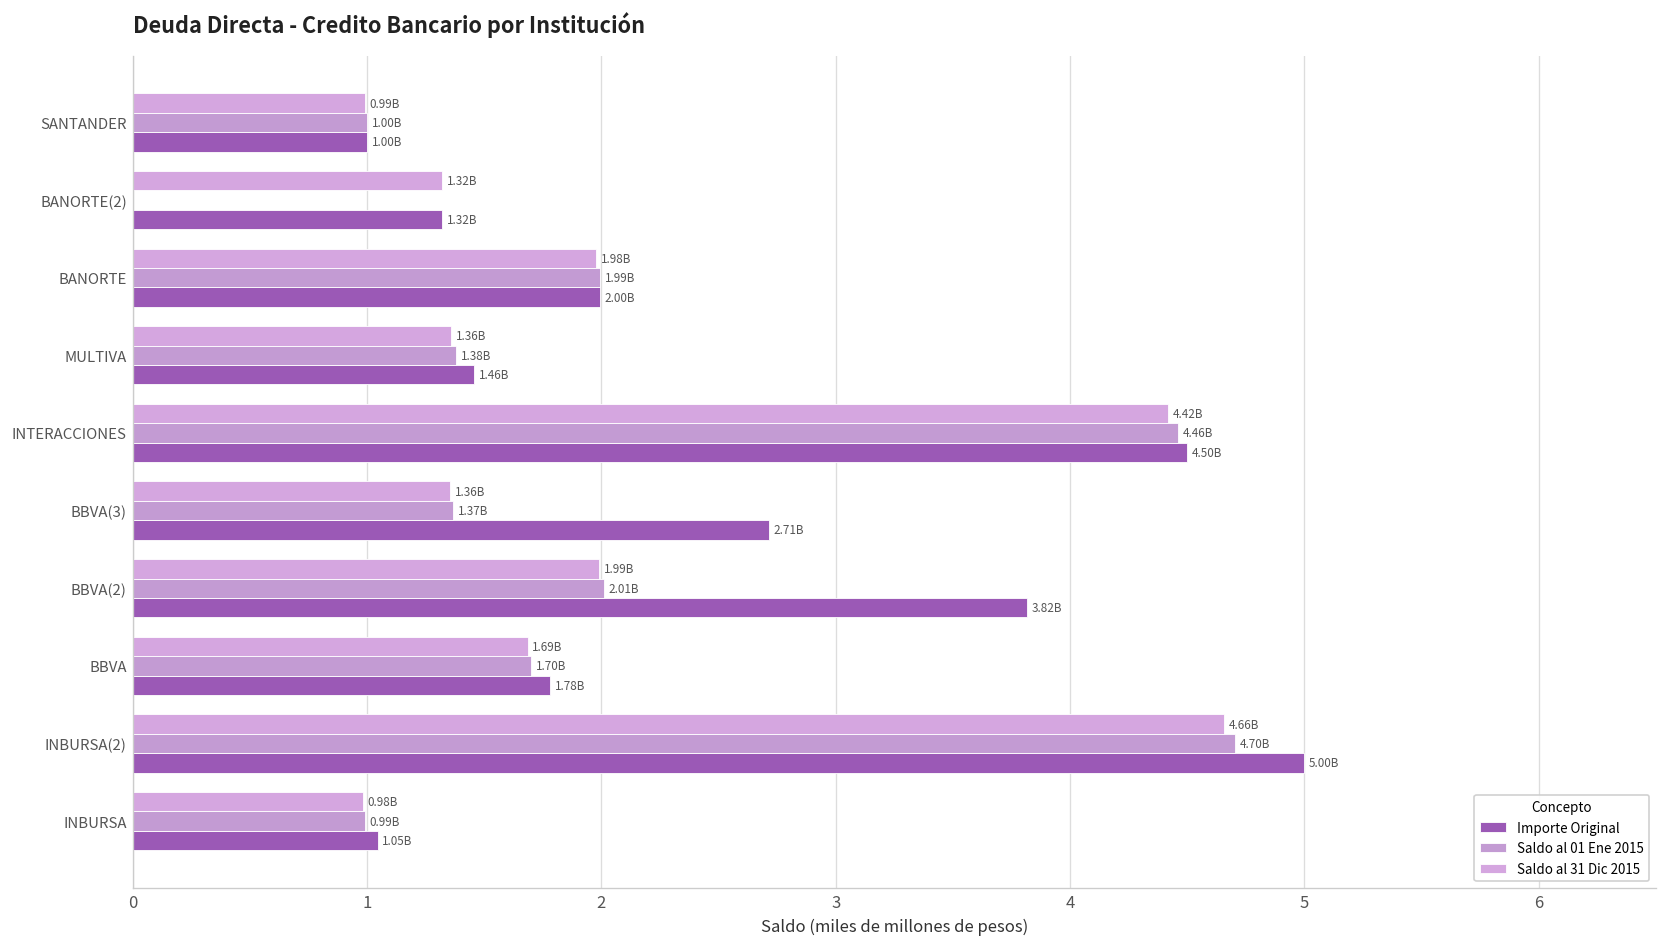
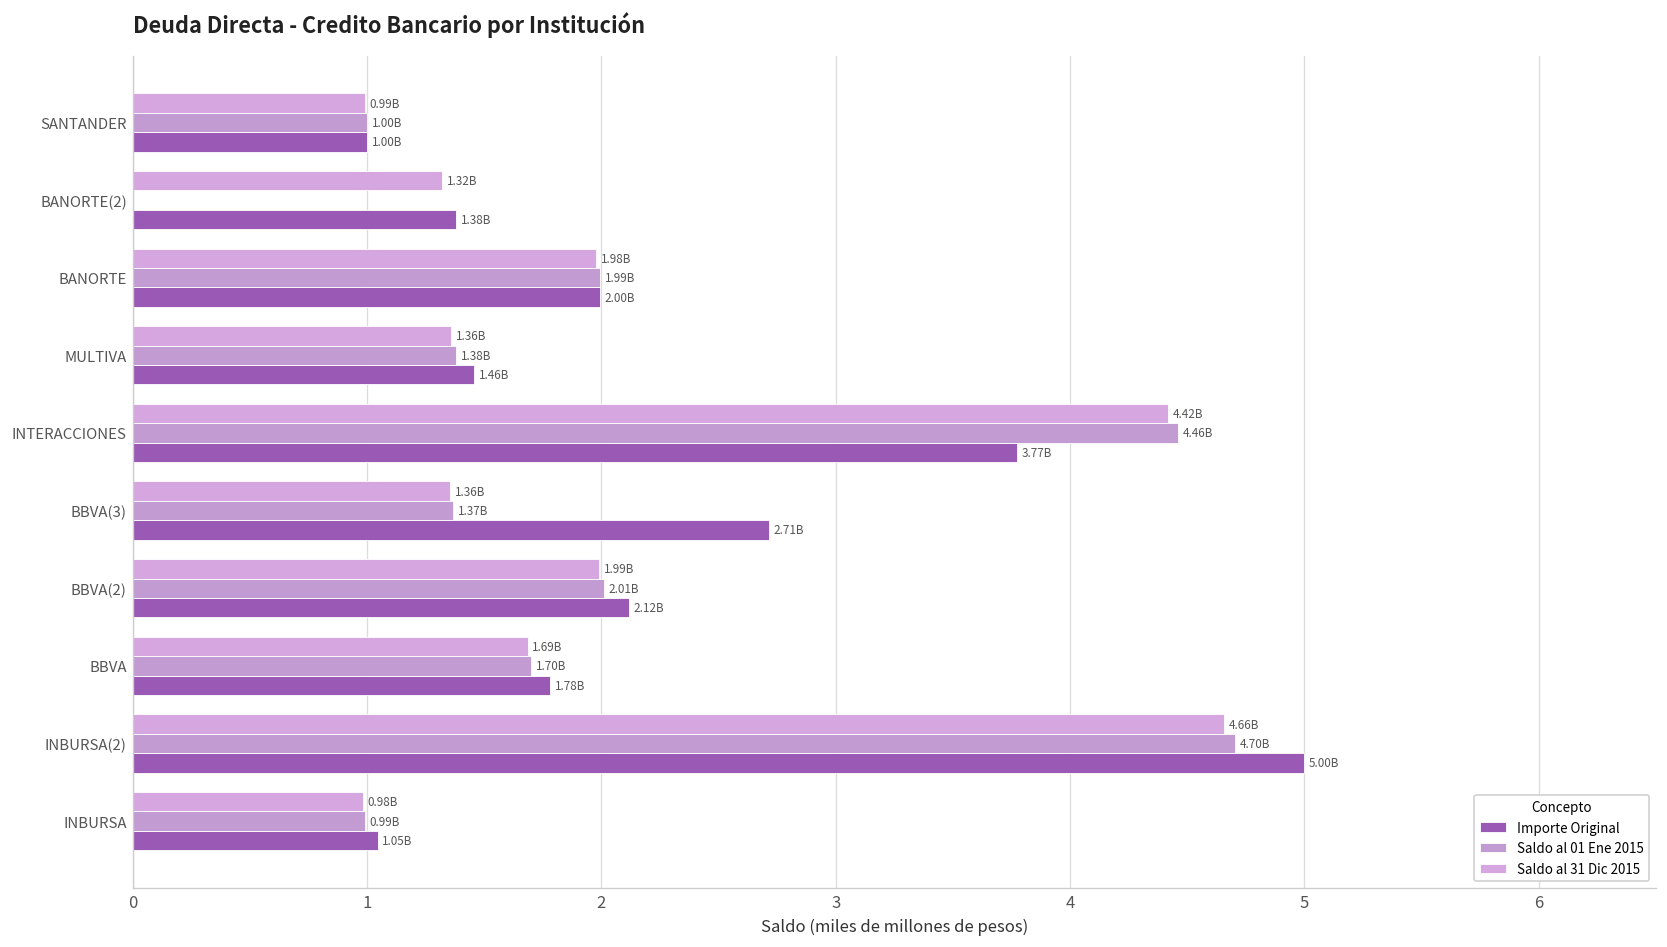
  {
    "Importe Original": {
      "SANTANDER": "1.00B",
-     "BANORTE(2)": "1.32B",
+     "BANORTE(2)": "1.38B",
      "BANORTE": "2.00B",
      "MULTIVA": "1.46B",
-     "INTERACCIONES": "4.50B",
+     "INTERACCIONES": "3.77B",
      "BBVA(3)": "2.71B",
-     "BBVA(2)": "3.82B",
+     "BBVA(2)": "2.12B",
      "BBVA": "1.78B",
      "INBURSA(2)": "5.00B",
      "INBURSA": "1.05B"
    }
  }
